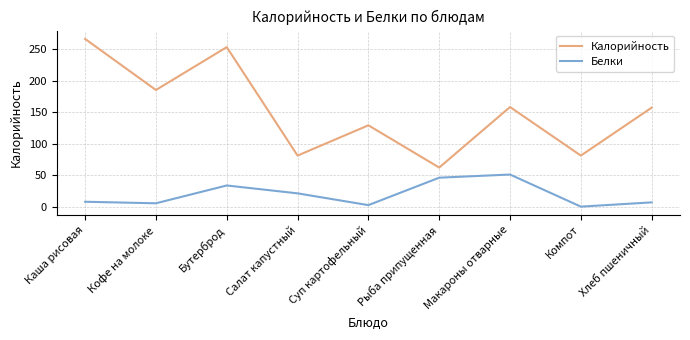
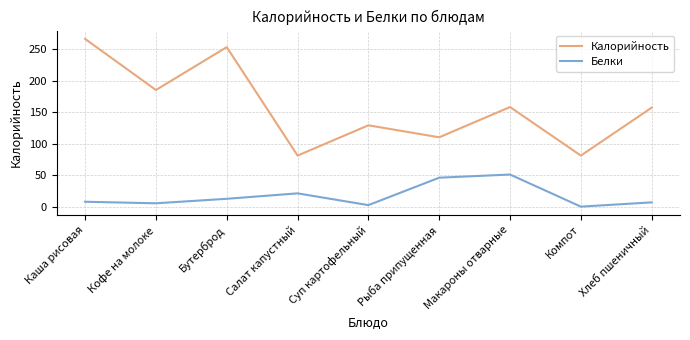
  {
    "Калорийность": {
      "Каша рисовая": 270,
      "Кофе на молоке": 190,
      "Бутерброд": 250,
      "Салат капустный": 80,
      "Суп картофельный": 130,
-     "Рыба припущенная": 60,
+     "Рыба припущенная": 110,
      "Макароны отварные": 160,
      "Компот": 80,
      "Хлеб пшеничный": 160
    },
    "Белки": {
      "Каша рисовая": 10,
      "Кофе на молоке": 10,
-     "Бутерброд": 30,
+     "Бутерброд": 10,
      "Салат капустный": 20,
      "Суп картофельный": 0,
      "Рыба припущенная": 50,
      "Макароны отварные": 50,
      "Компот": 0,
      "Хлеб пшеничный": 10
    }
  }
